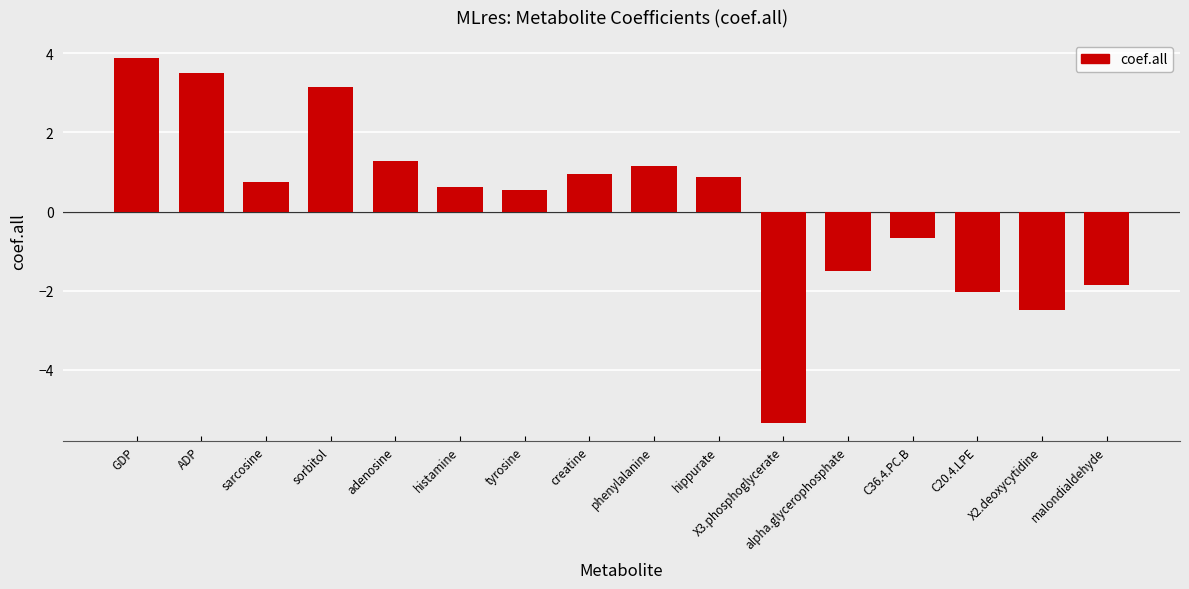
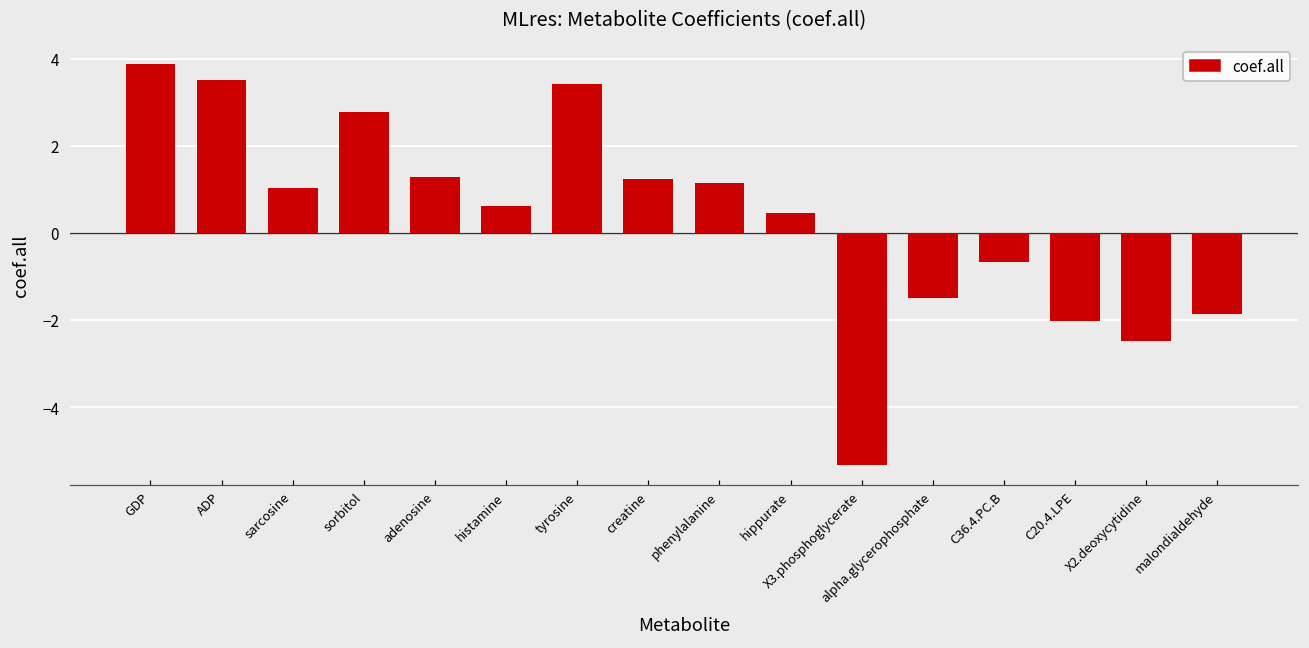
  {
    "GDP": 3.9,
    "ADP": 3.5,
-   "sarcosine": 0.7,
-   "sorbitol": 3.2,
+   "sarcosine": 1.0,
+   "sorbitol": 2.8,
    "adenosine": 1.3,
    "histamine": 0.6,
-   "tyrosine": 0.6,
-   "creatine": 0.9,
+   "tyrosine": 3.4,
+   "creatine": 1.2,
    "phenylalanine": 1.1,
-   "hippurate": 0.9,
+   "hippurate": 0.5,
    "X3.phosphoglycerate": -5.3,
    "alpha.glycerophosphate": -1.5,
    "C36.4.PC.B": -0.7,
    "C20.4.LPE": -2.0,
    "X2.deoxycytidine": -2.5,
    "malondialdehyde": -1.9
  }
